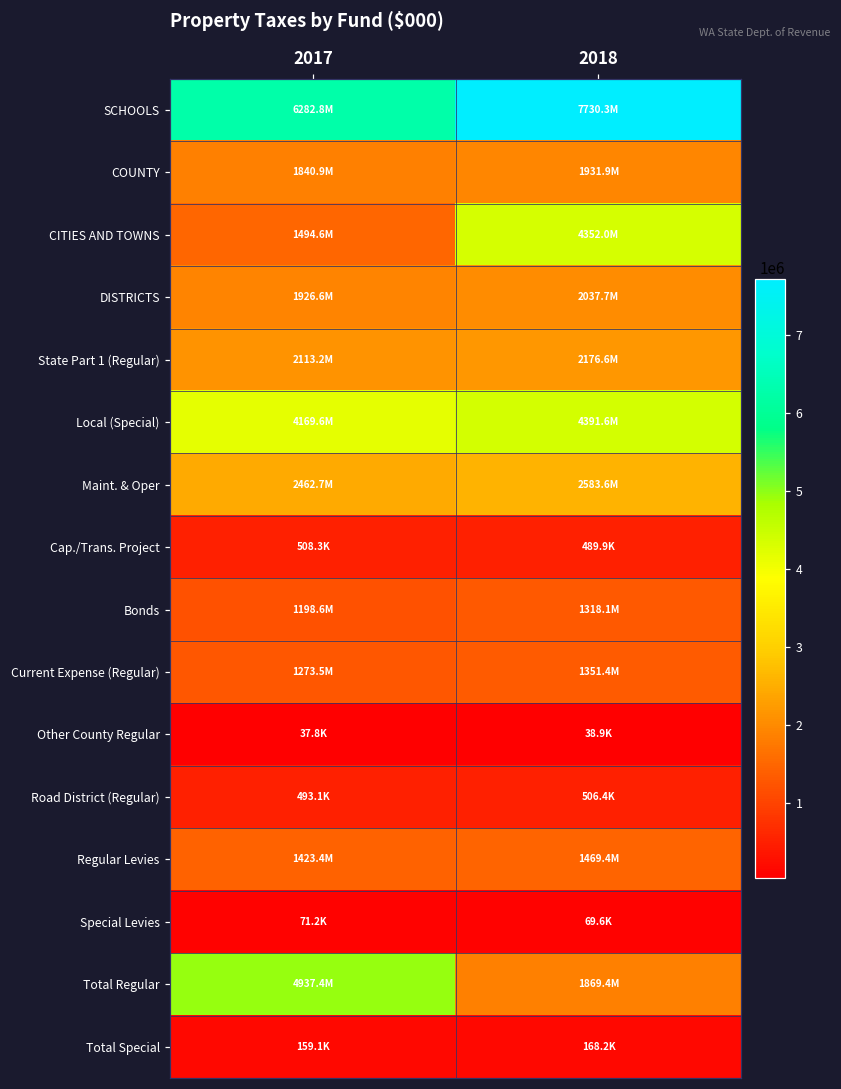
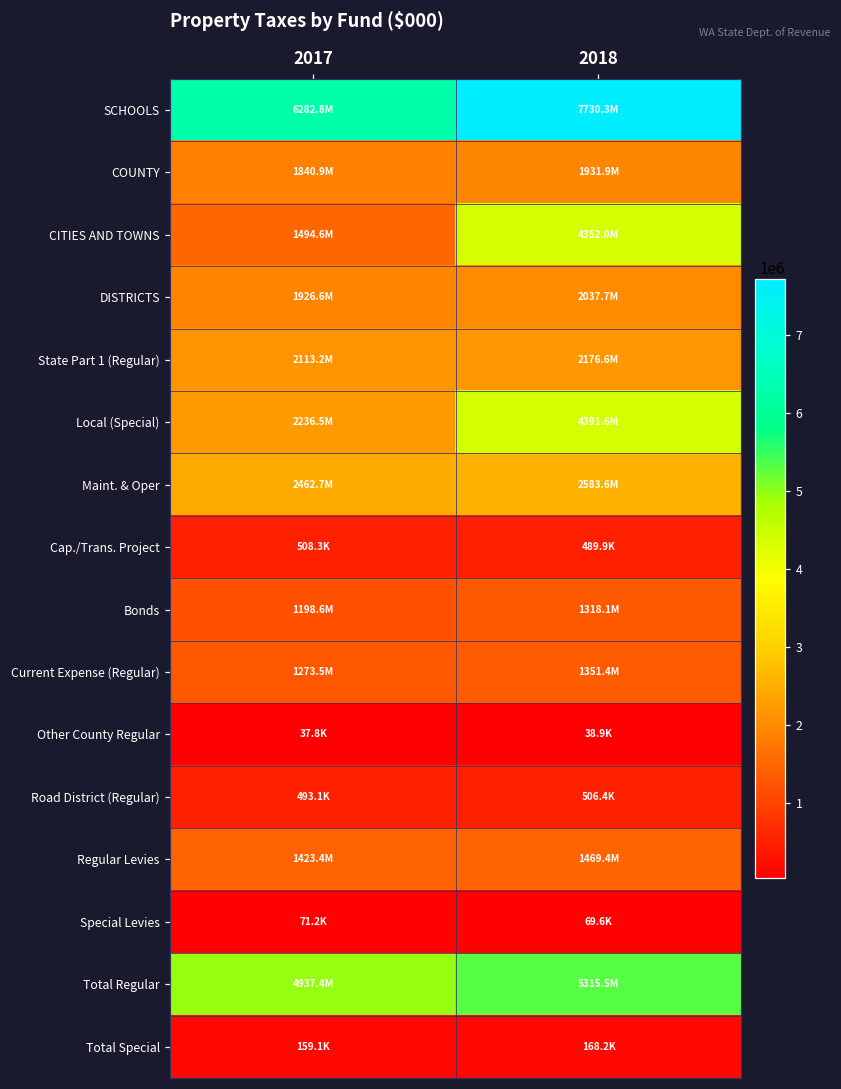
  {
    "Local (Special)": {
-     "2017": "4169.6M"
+     "2017": "2236.5M"
    },
    "Total Regular": {
-     "2018": "1869.4M"
+     "2018": "5315.5M"
    }
  }
